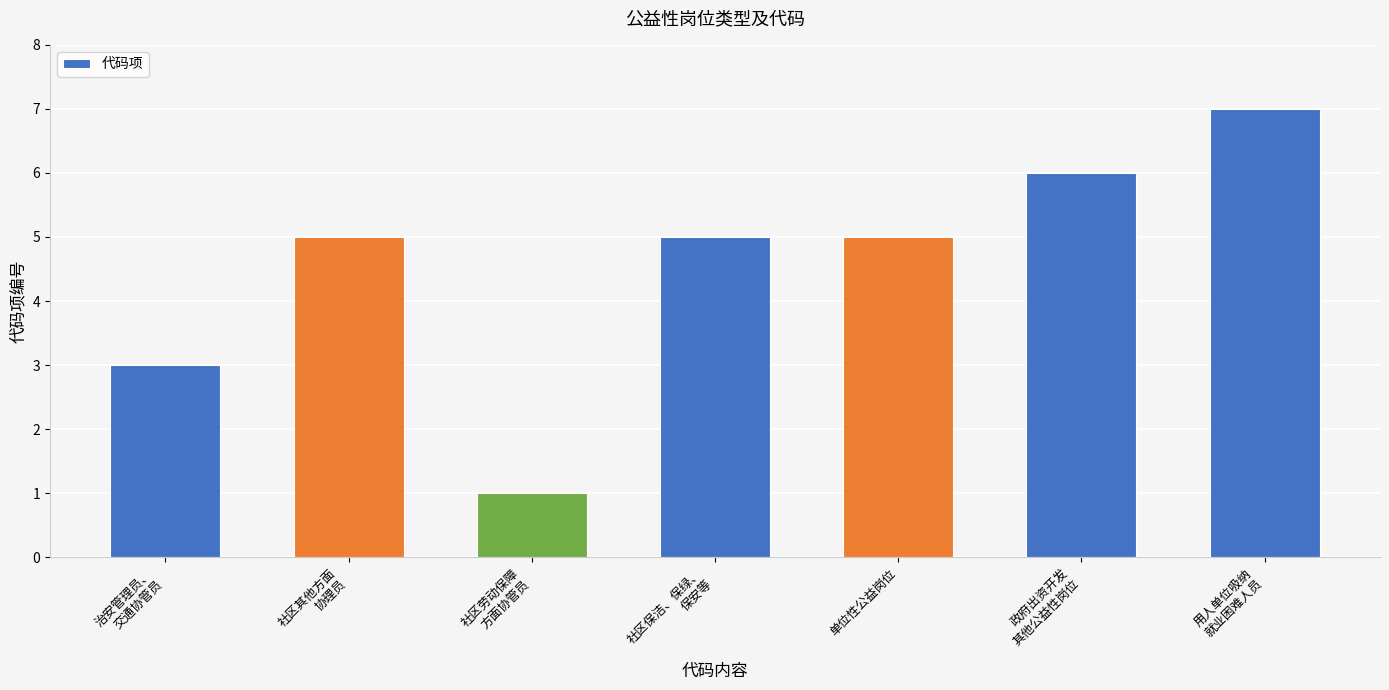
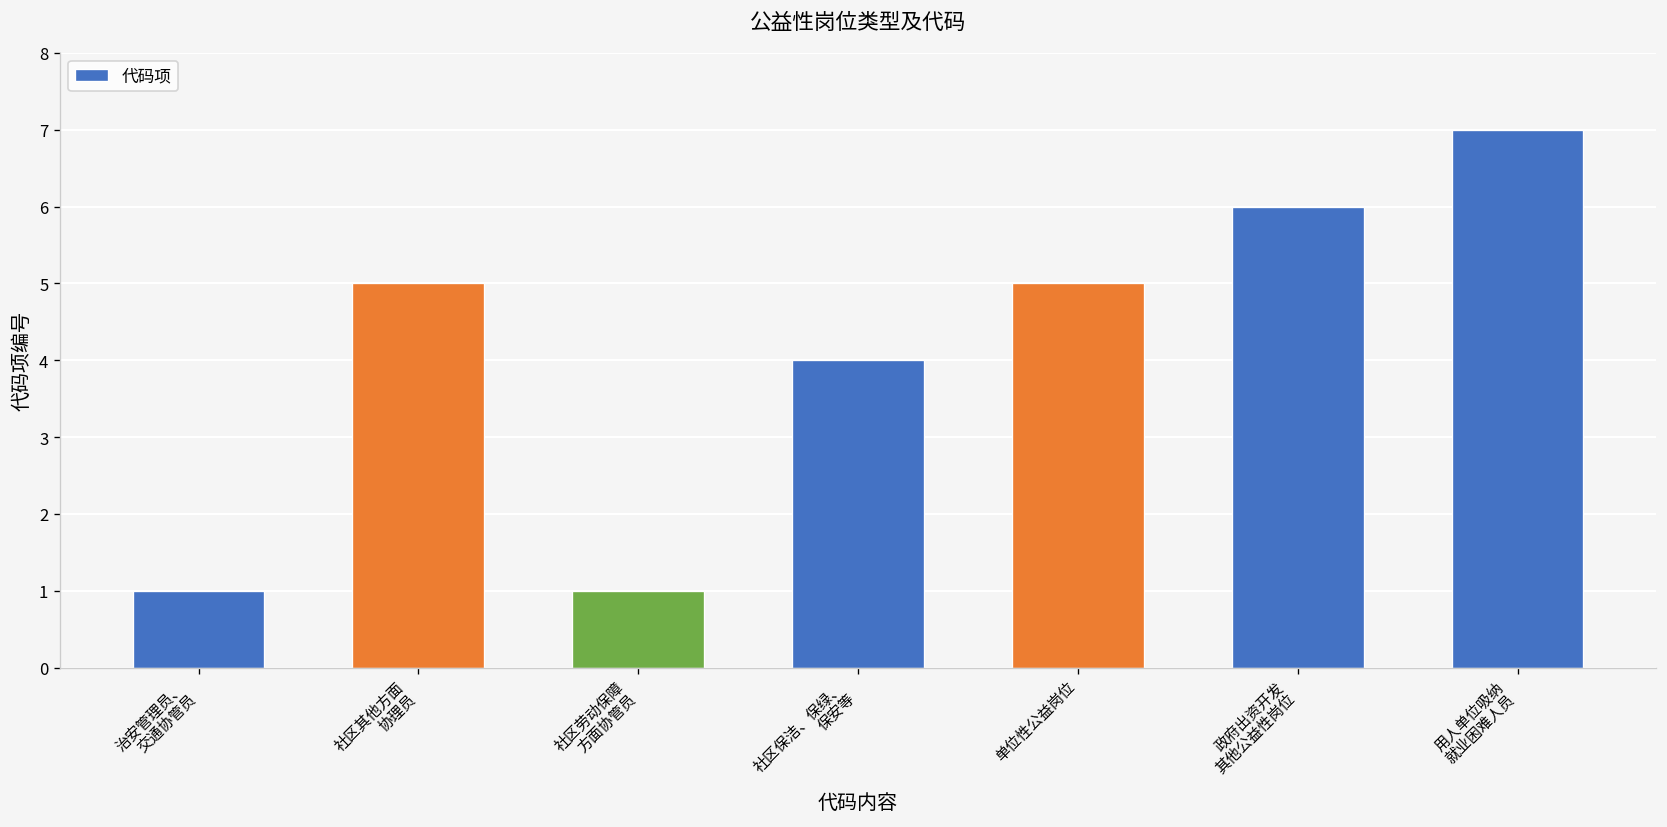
  {
-   "治安管理员、 交通协管员": 3,
+   "治安管理员、 交通协管员": 1,
    "社区其他方面 协理员": 5,
    "社区劳动保障 方面协管员": 1,
-   "社区保洁、保绿、 保安等": 5,
+   "社区保洁、保绿、 保安等": 4,
    "单位性公益岗位": 5,
    "政府出资开发 其他公益性岗位": 6,
    "用人单位吸纳 就业困难人员": 7
  }
